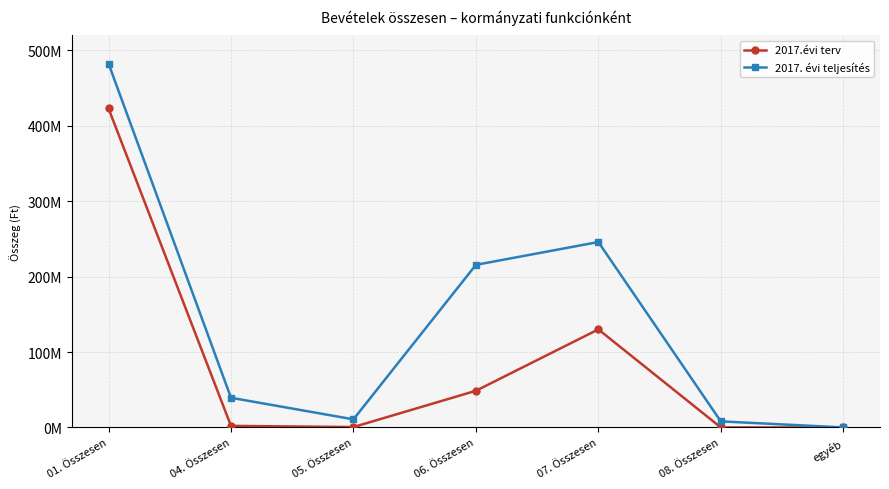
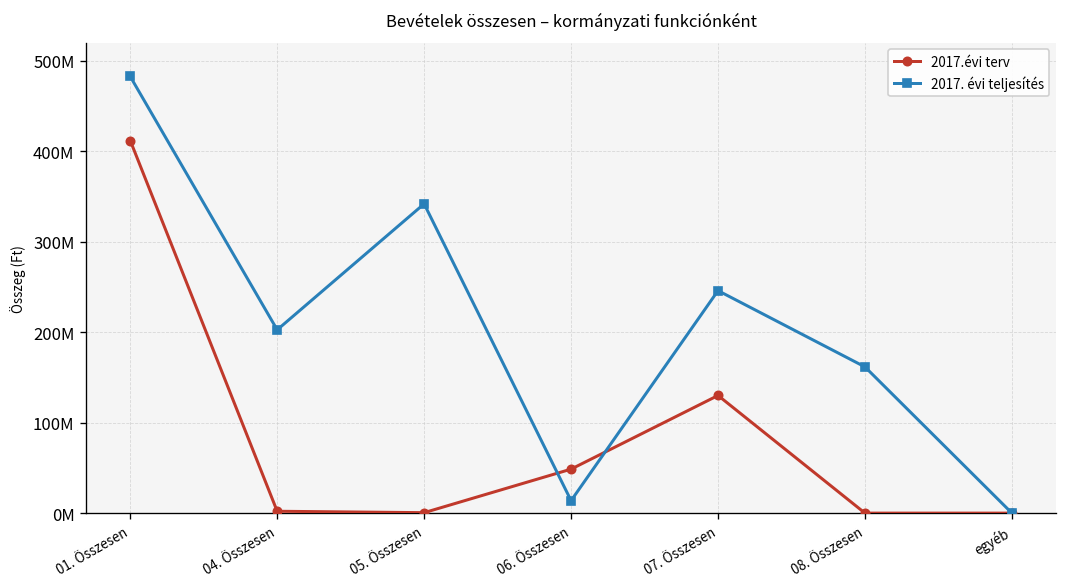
  {
    "2017.évi terv": {
-     "01. Összesen": 420000000,
+     "01. Összesen": 410000000,
      "04. Összesen": 0,
      "05. Összesen": 0,
      "06. Összesen": 50000000,
      "07. Összesen": 130000000,
      "08. Összesen": 0
    },
    "2017. évi teljesítés": {
      "01. Összesen": 480000000,
-     "04. Összesen": 40000000,
-     "05. Összesen": 10000000,
-     "06. Összesen": 220000000,
+     "04. Összesen": 200000000,
+     "05. Összesen": 340000000,
+     "06. Összesen": 10000000,
      "07. Összesen": 250000000,
-     "08. Összesen": 10000000
+     "08. Összesen": 160000000
    }
  }
